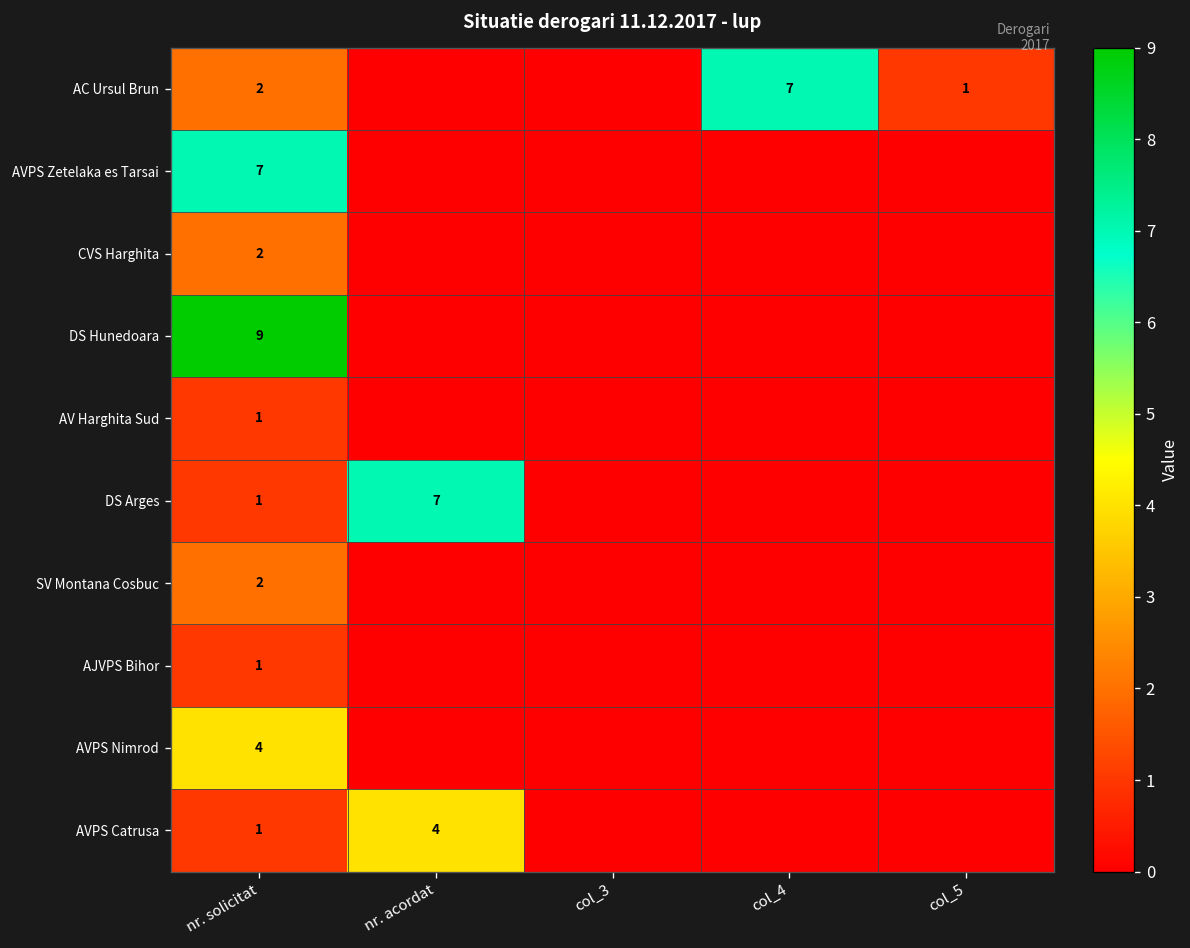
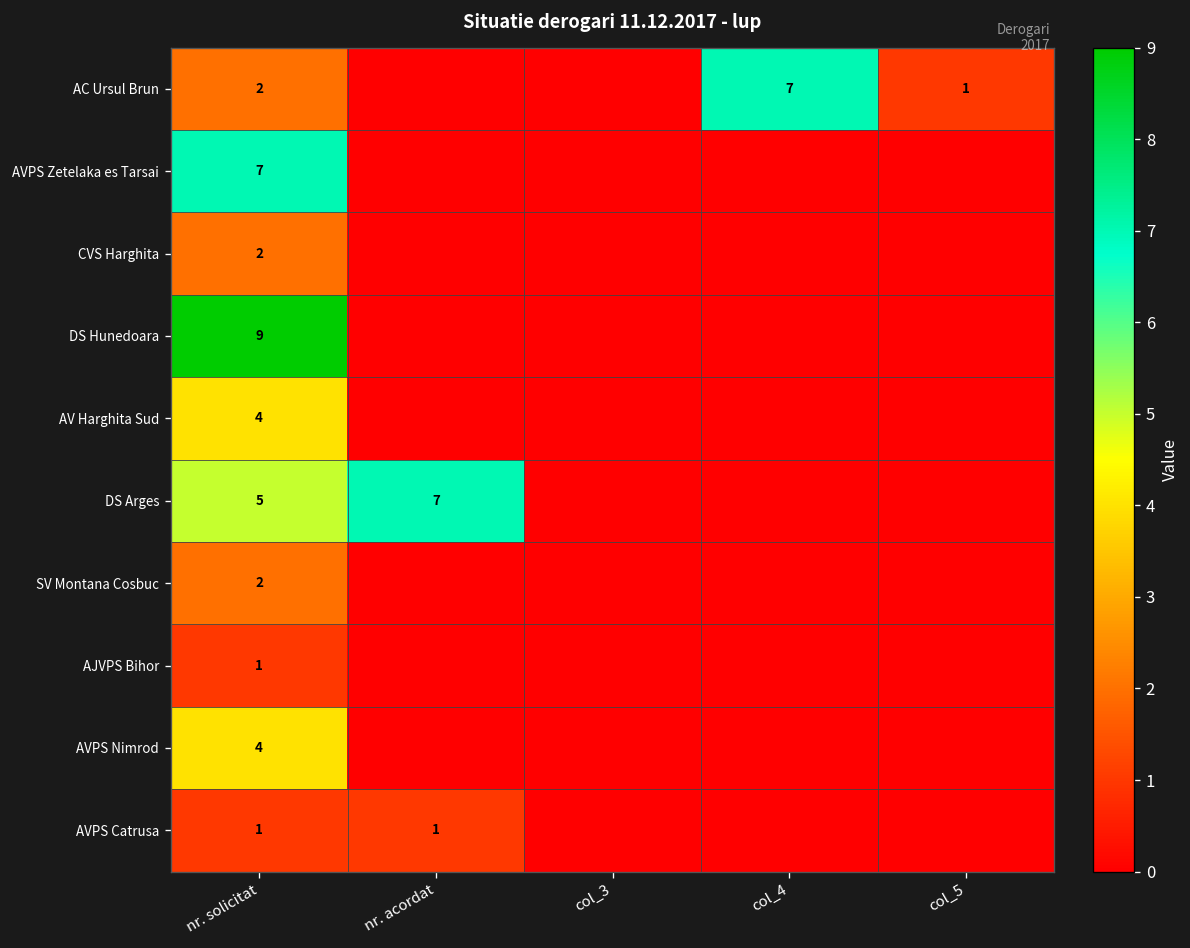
  {
    "AC Ursul Brun": {
      "nr. solicitat": 2,
      "col_4": 7,
      "col_5": 1
    },
    "AVPS Zetelaka es Tarsai": {
      "nr. solicitat": 7
    },
    "CVS Harghita": {
      "nr. solicitat": 2
    },
    "DS Hunedoara": {
      "nr. solicitat": 9
    },
    "AV Harghita Sud": {
-     "nr. solicitat": 1
+     "nr. solicitat": 4
    },
    "DS Arges": {
-     "nr. solicitat": 1,
+     "nr. solicitat": 5,
      "nr. acordat": 7
    },
    "SV Montana Cosbuc": {
      "nr. solicitat": 2
    },
    "AJVPS Bihor": {
      "nr. solicitat": 1
    },
    "AVPS Nimrod": {
      "nr. solicitat": 4
    },
    "AVPS Catrusa": {
      "nr. solicitat": 1,
-     "nr. acordat": 4
+     "nr. acordat": 1
    }
  }
